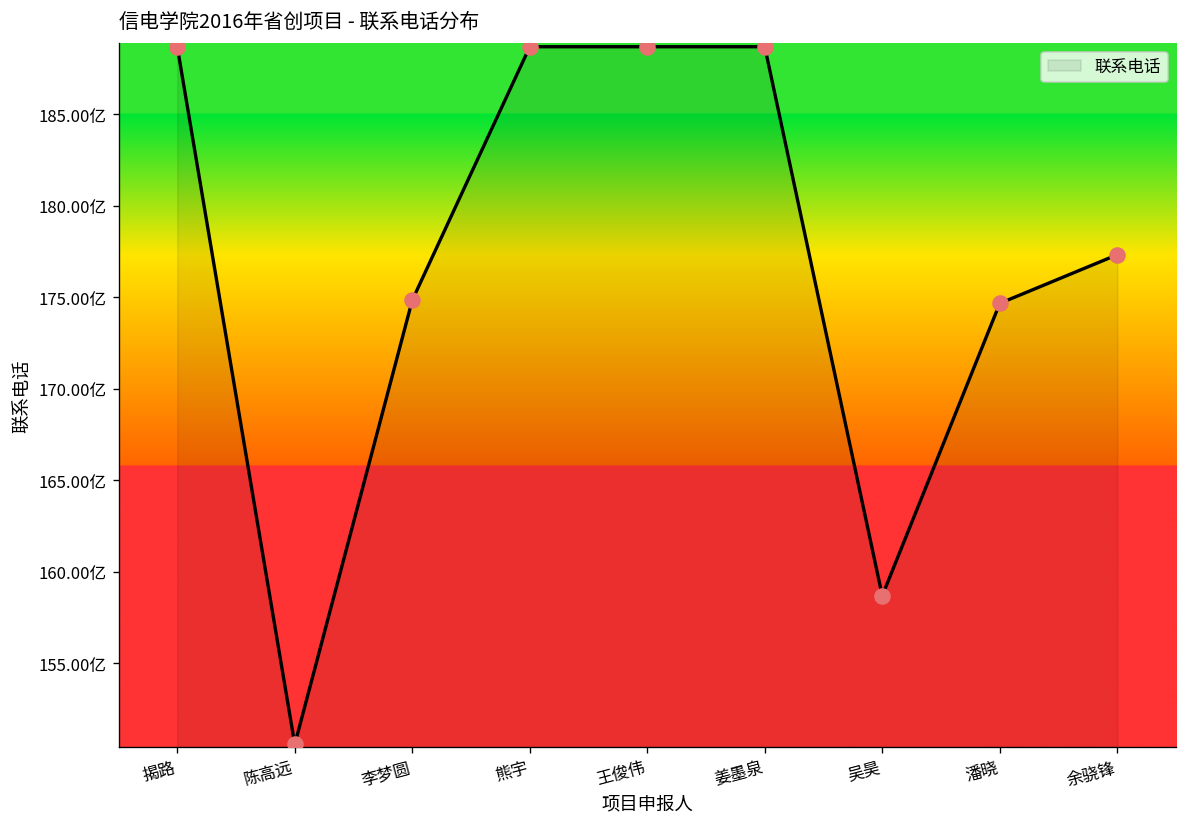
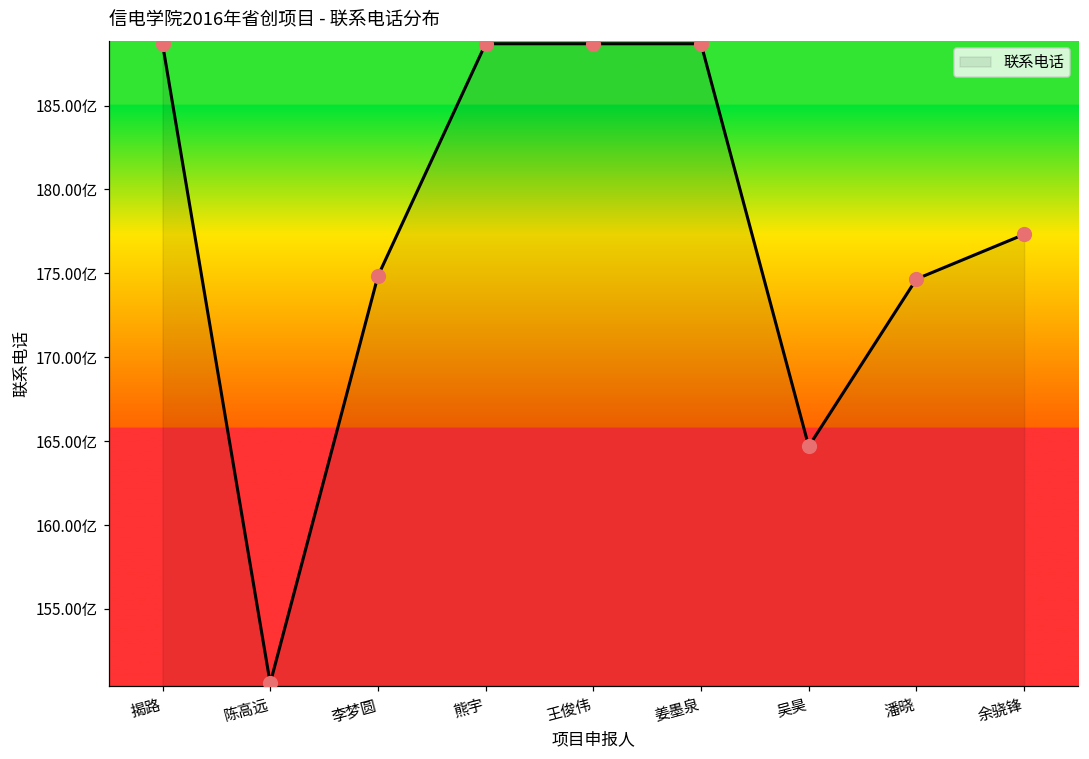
  {
    "揭路": "188.7亿",
    "陈高远": "150.6亿",
    "李梦圆": "174.8亿",
    "熊宇": "188.7亿",
    "王俊伟": "188.7亿",
    "姜墨泉": "188.7亿",
-   "吴昊": "158.7亿",
+   "吴昊": "164.7亿",
    "潘晓": "174.7亿",
    "余骁锋": "177.3亿"
  }
